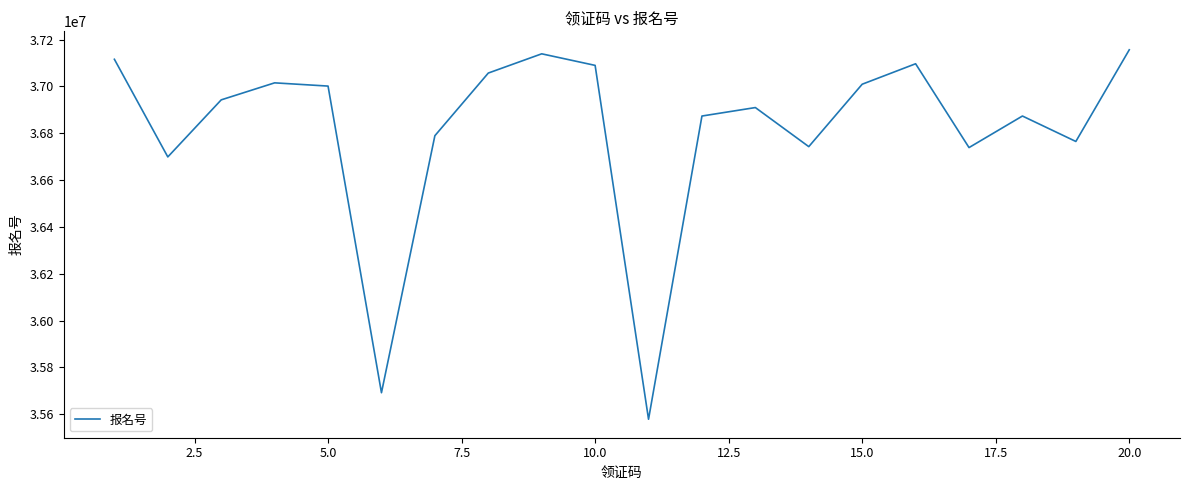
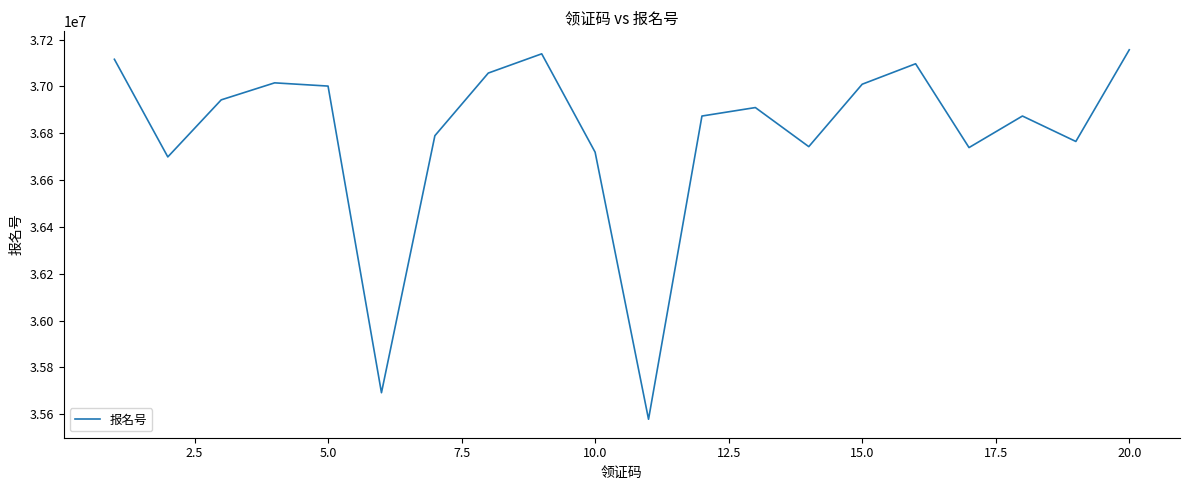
  {
    "5.0": 37000000,
-   "10.0": 37090000,
+   "10.0": 36720000,
    "15.0": 37010000,
    "20.0": 37160000
  }
